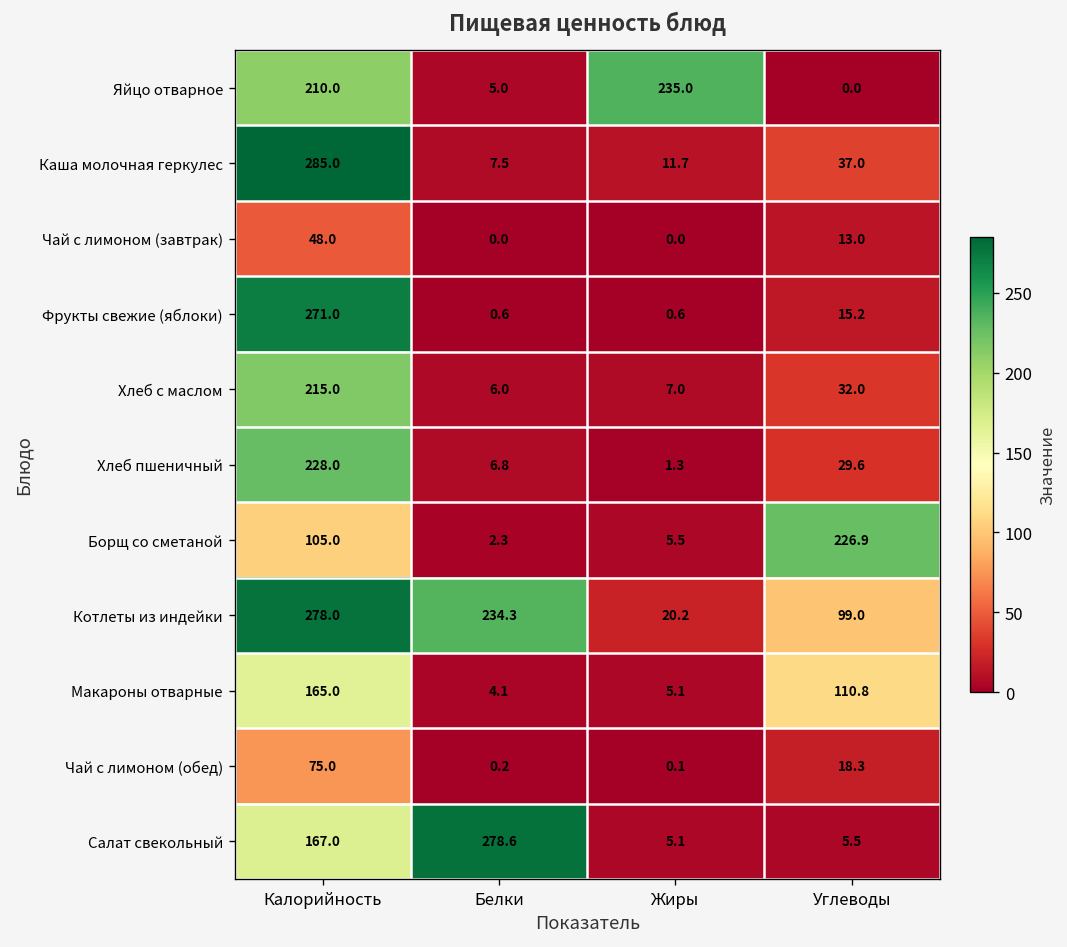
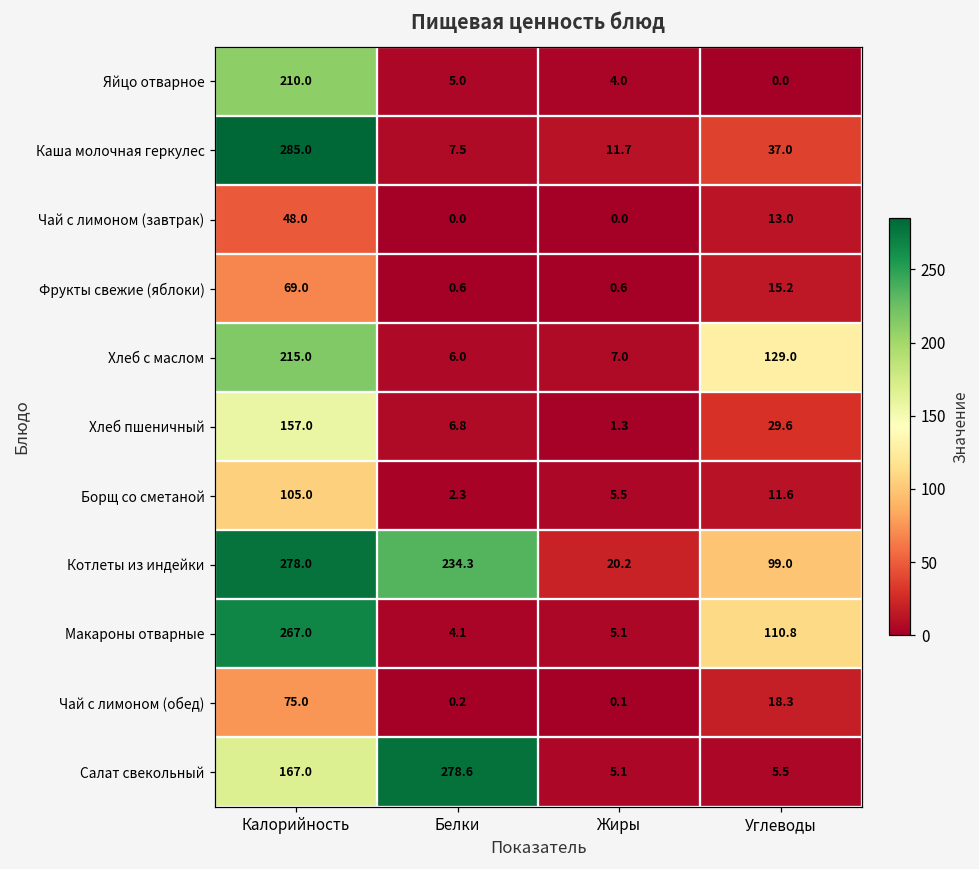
  {
    "Яйцо отварное": {
      "Калорийность": 210.0,
      "Белки": 5.0,
-     "Жиры": 235.0,
+     "Жиры": 4.0,
      "Углеводы": 0.0
    },
    "Каша молочная геркулес": {
      "Калорийность": 285.0,
      "Белки": 7.5,
      "Жиры": 11.7,
      "Углеводы": 37.0
    },
    "Чай с лимоном (завтрак)": {
      "Калорийность": 48.0,
      "Белки": 0.0,
      "Жиры": 0.0,
      "Углеводы": 13.0
    },
    "Фрукты свежие (яблоки)": {
-     "Калорийность": 271.0,
+     "Калорийность": 69.0,
      "Белки": 0.6,
      "Жиры": 0.6,
      "Углеводы": 15.2
    },
    "Хлеб с маслом": {
      "Калорийность": 215.0,
      "Белки": 6.0,
      "Жиры": 7.0,
-     "Углеводы": 32.0
+     "Углеводы": 129.0
    },
    "Хлеб пшеничный": {
-     "Калорийность": 228.0,
+     "Калорийность": 157.0,
      "Белки": 6.8,
      "Жиры": 1.3,
      "Углеводы": 29.6
    },
    "Борщ со сметаной": {
      "Калорийность": 105.0,
      "Белки": 2.3,
      "Жиры": 5.5,
-     "Углеводы": 226.9
+     "Углеводы": 11.6
    },
    "Котлеты из индейки": {
      "Калорийность": 278.0,
      "Белки": 234.3,
      "Жиры": 20.2,
      "Углеводы": 99.0
    },
    "Макароны отварные": {
-     "Калорийность": 165.0,
+     "Калорийность": 267.0,
      "Белки": 4.1,
      "Жиры": 5.1,
      "Углеводы": 110.8
    },
    "Чай с лимоном (обед)": {
      "Калорийность": 75.0,
      "Белки": 0.2,
      "Жиры": 0.1,
      "Углеводы": 18.3
    },
    "Салат свекольный": {
      "Калорийность": 167.0,
      "Белки": 278.6,
      "Жиры": 5.1,
      "Углеводы": 5.5
    }
  }
